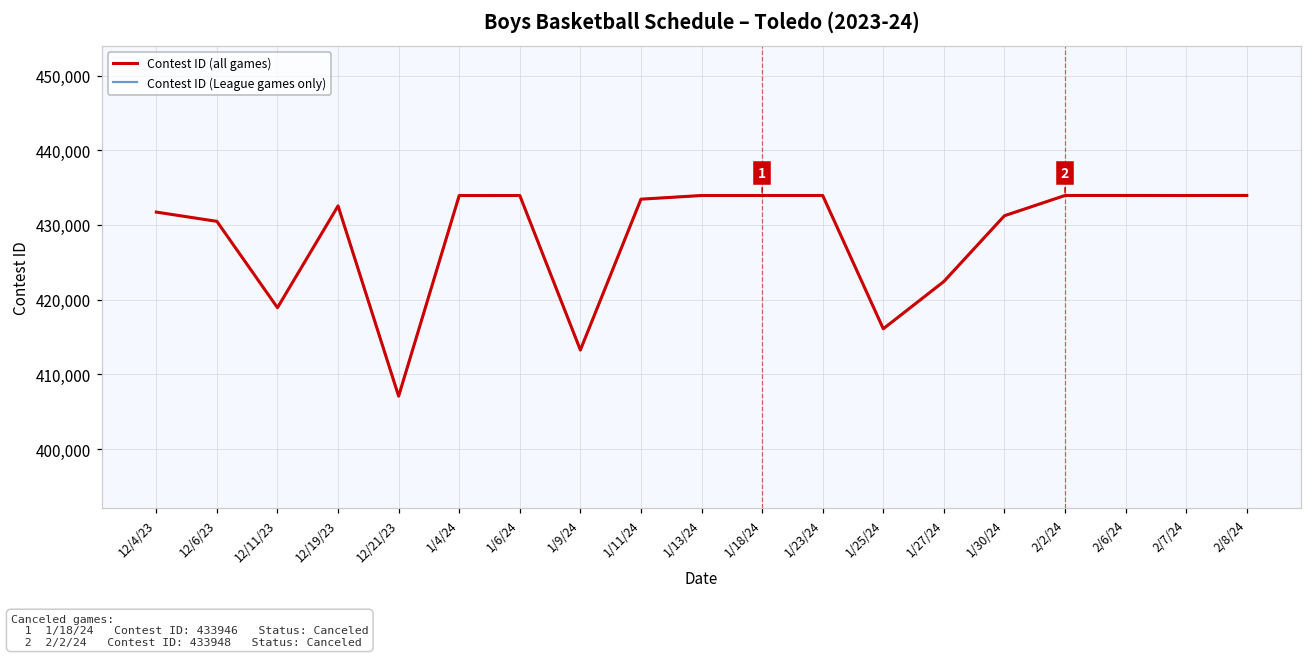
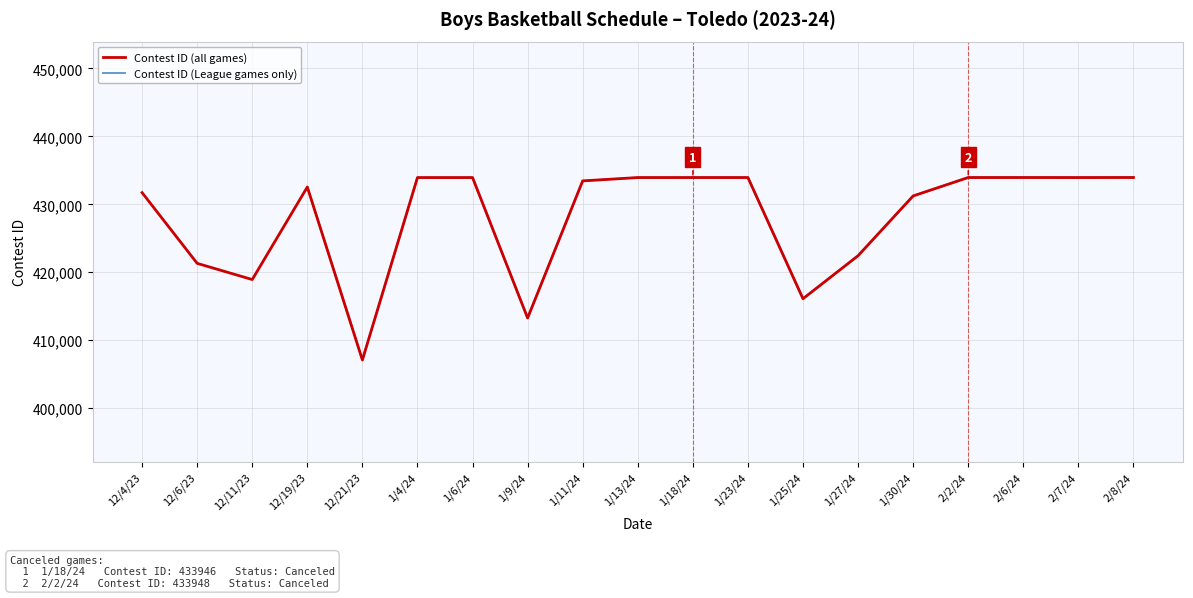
  {
    "Contest ID (all games)": {
      "12/4/23": "432,000",
-     "12/6/23": "430,000",
+     "12/6/23": "421,000",
      "12/11/23": "419,000"
    }
  }
